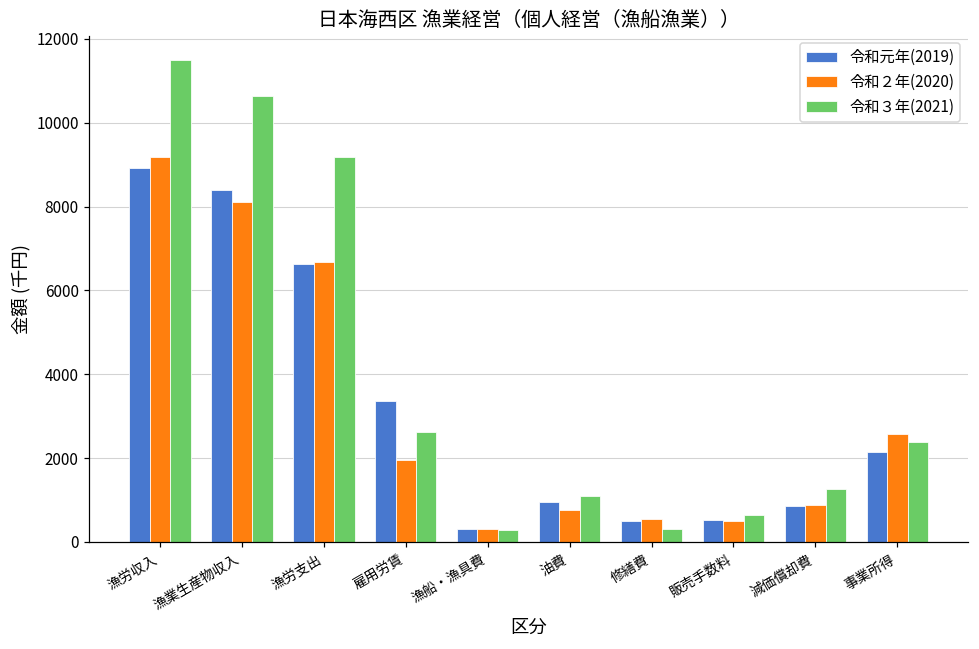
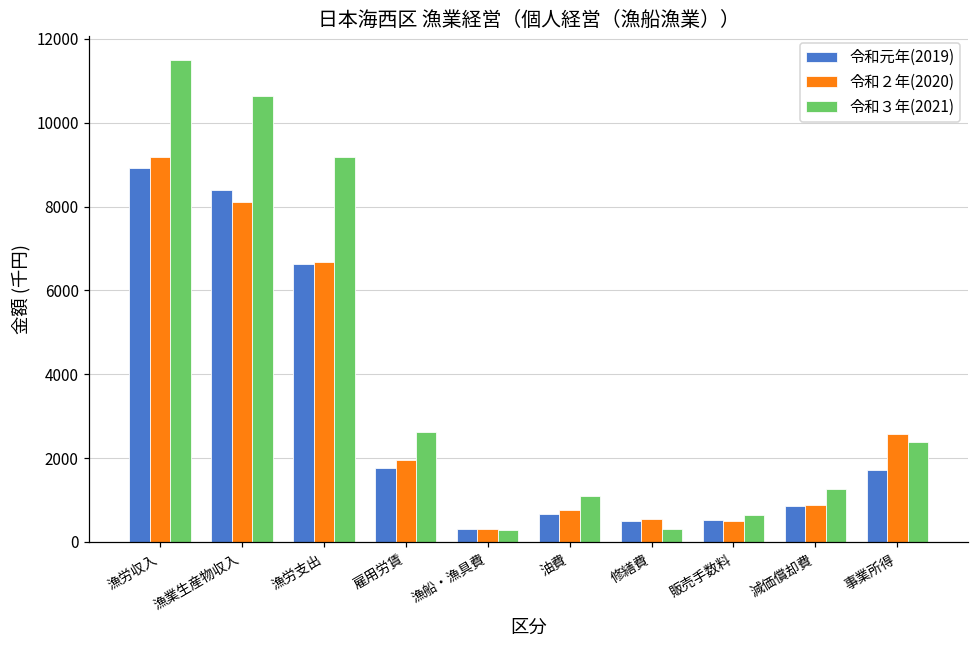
  {
    "令和元年(2019)": {
      "漁労収入": 8900,
      "漁業生産物収入": 8400,
      "漁労支出": 6600,
-     "雇用労賃": 3400,
+     "雇用労賃": 1800,
      "漁船・漁具費": 300,
-     "油費": 1000,
+     "油費": 700,
      "修繕費": 500,
      "販売手数料": 500,
      "減価償却費": 900,
-     "事業所得": 2100
+     "事業所得": 1700
    },
    "令和２年(2020)": {
      "漁労収入": 9200,
      "漁業生産物収入": 8100,
      "漁労支出": 6700,
      "雇用労賃": 1900,
      "漁船・漁具費": 300,
      "油費": 800,
      "修繕費": 600,
      "販売手数料": 500,
      "減価償却費": 900,
      "事業所得": 2600
    },
    "令和３年(2021)": {
      "漁労収入": 11500,
      "漁業生産物収入": 10600,
      "漁労支出": 9200,
      "雇用労賃": 2600,
      "漁船・漁具費": 300,
      "油費": 1100,
      "修繕費": 300,
      "販売手数料": 600,
      "減価償却費": 1300,
      "事業所得": 2400
    }
  }
